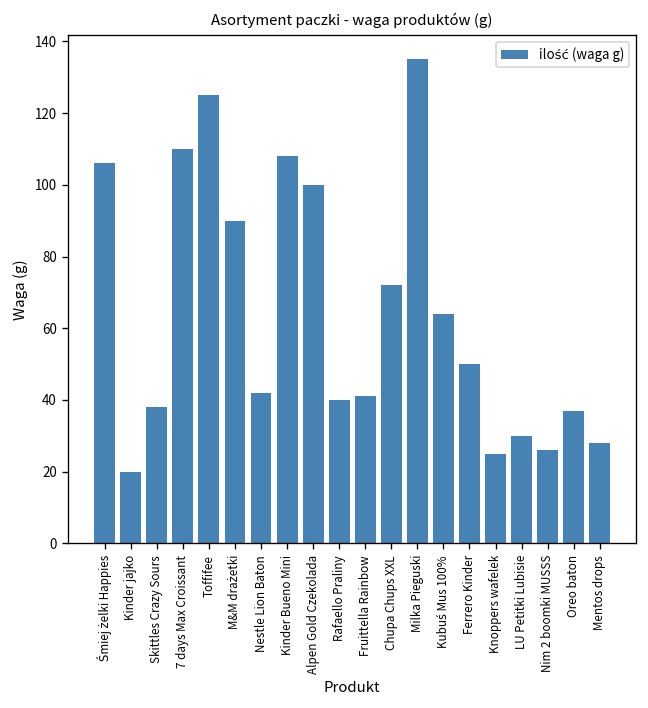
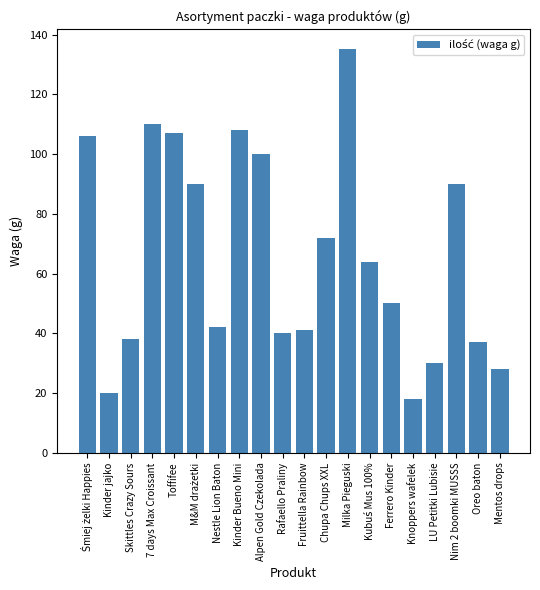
  {
    "Śmiej żelki Happies": 106,
    "Kinder jajko": 20,
    "Skittles Crazy Sours": 38,
    "7 days Max Croissant": 110,
-   "Toffifee": 125,
+   "Toffifee": 107,
    "M&M drażetki": 90,
    "Nestle Lion Baton": 42,
    "Kinder Bueno Mini": 108,
    "Alpen Gold Czekolada": 100,
    "Rafaello Praliny": 40,
    "Fruittella Rainbow": 41,
    "Chupa Chups XXL": 72,
    "Milka Pieguski": 135,
    "Kubuś Mus 100%": 64,
    "Ferrero Kinder": 50,
-   "Knoppers wafelek": 25,
+   "Knoppers wafelek": 18,
    "LU Petitki Lubisie": 30,
-   "Nim 2 boomki MUSSS": 26,
+   "Nim 2 boomki MUSSS": 90,
    "Oreo baton": 37,
    "Mentos drops": 28
  }
